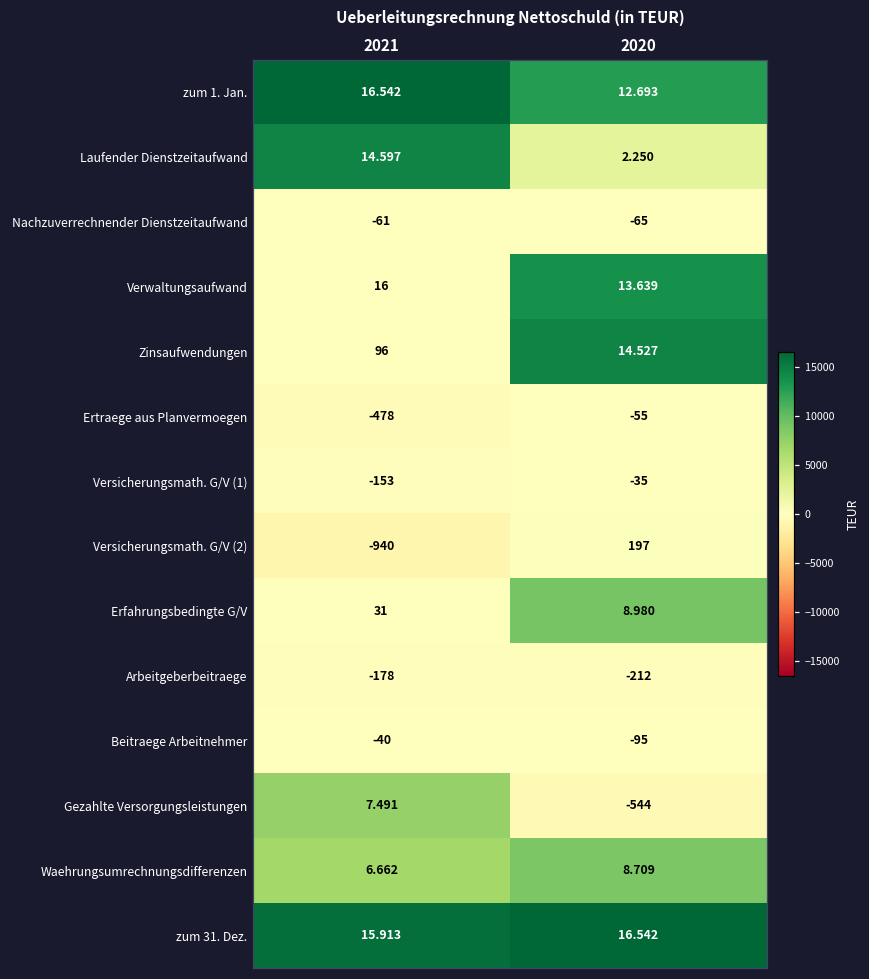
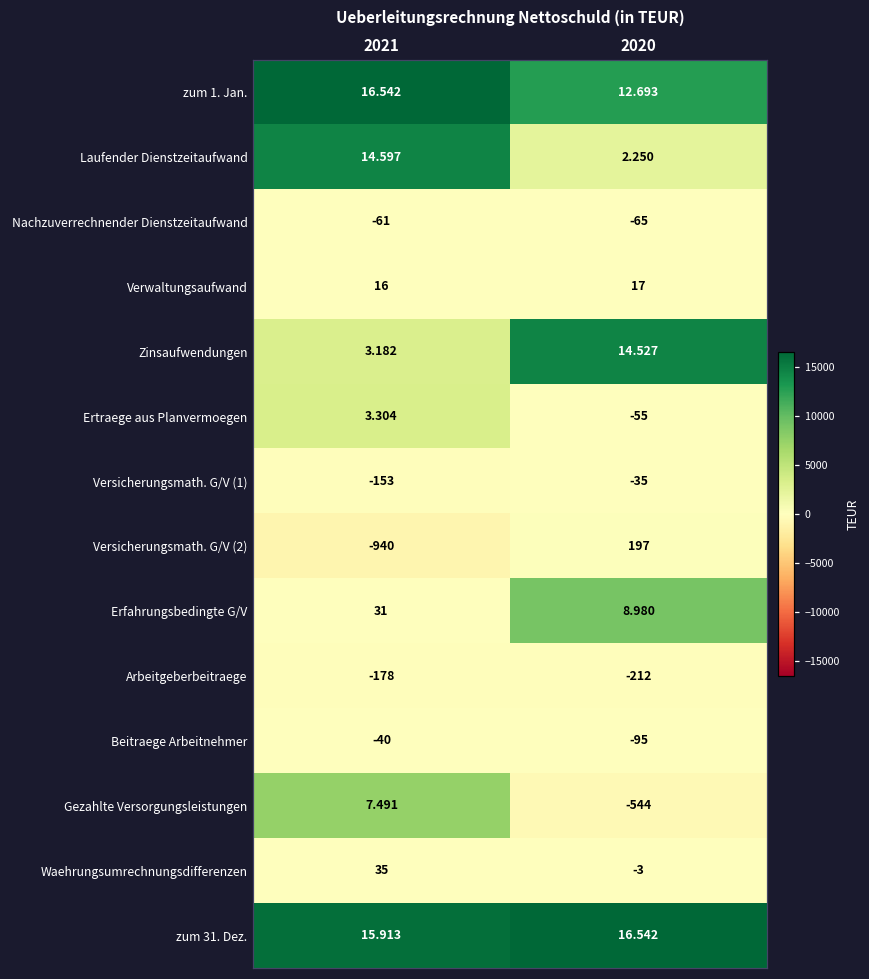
  {
    "zum 1. Jan.": {
      "2021": 16.542,
      "2020": 12.693
    },
    "Laufender Dienstzeitaufwand": {
      "2021": 14.597,
      "2020": 2.250
    },
    "Nachzuverrechnender Dienstzeitaufwand": {
      "2021": -61,
      "2020": -65
    },
    "Verwaltungsaufwand": {
      "2021": 16,
-     "2020": 13.639
+     "2020": 17
    },
    "Zinsaufwendungen": {
-     "2021": 96,
+     "2021": 3.182,
      "2020": 14.527
    },
    "Ertraege aus Planvermoegen": {
-     "2021": -478,
+     "2021": 3.304,
      "2020": -55
    },
    "Versicherungsmath. G/V (1)": {
      "2021": -153,
      "2020": -35
    },
    "Versicherungsmath. G/V (2)": {
      "2021": -940,
      "2020": 197
    },
    "Erfahrungsbedingte G/V": {
      "2021": 31,
      "2020": 8.980
    },
    "Arbeitgeberbeitraege": {
      "2021": -178,
      "2020": -212
    },
    "Beitraege Arbeitnehmer": {
      "2021": -40,
      "2020": -95
    },
    "Gezahlte Versorgungsleistungen": {
      "2021": 7.491,
      "2020": -544
    },
    "Waehrungsumrechnungsdifferenzen": {
-     "2021": 6.662,
-     "2020": 8.709
+     "2021": 35,
+     "2020": -3
    },
    "zum 31. Dez.": {
      "2021": 15.913,
      "2020": 16.542
    }
  }
